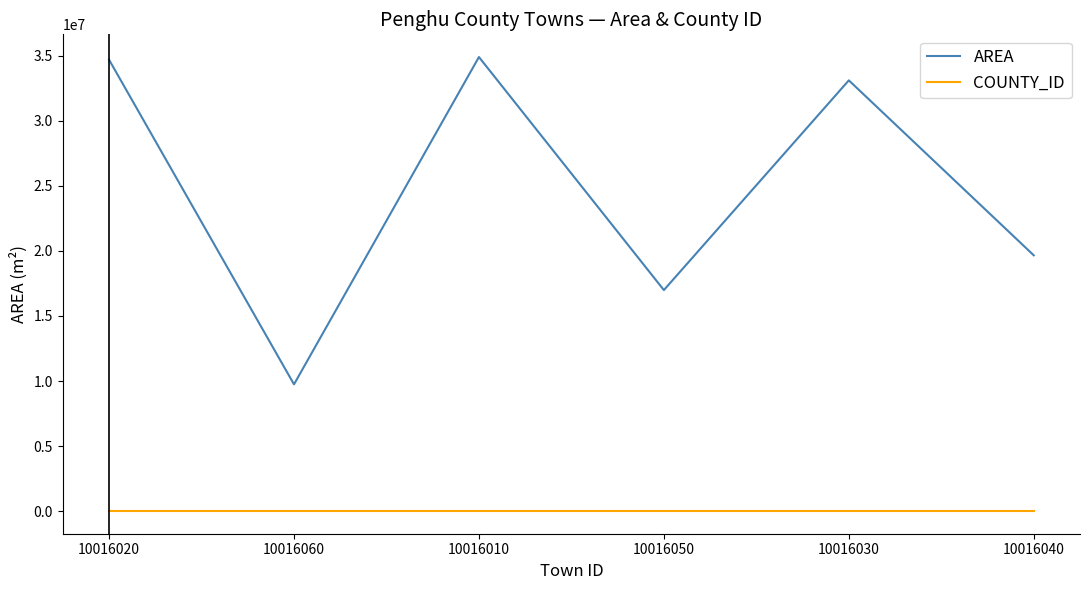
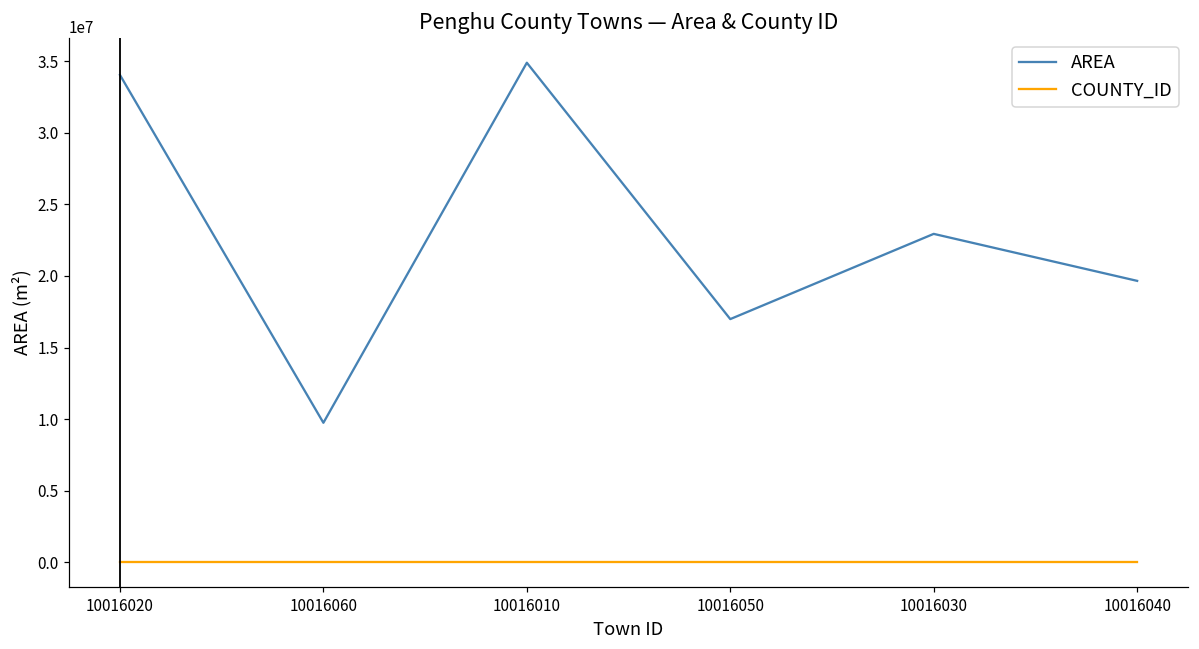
  {
    "AREA": {
-     "10016020": 34700000,
+     "10016020": 34000000,
      "10016060": 9700000,
      "10016010": 34900000,
      "10016050": 17000000,
-     "10016030": 33100000,
+     "10016030": 22900000,
      "10016040": 19700000
    },
    "COUNTY_ID": {
      "10016020": 0,
      "10016060": 0,
      "10016010": 0,
      "10016050": 0,
      "10016030": 0,
      "10016040": 0
    }
  }
